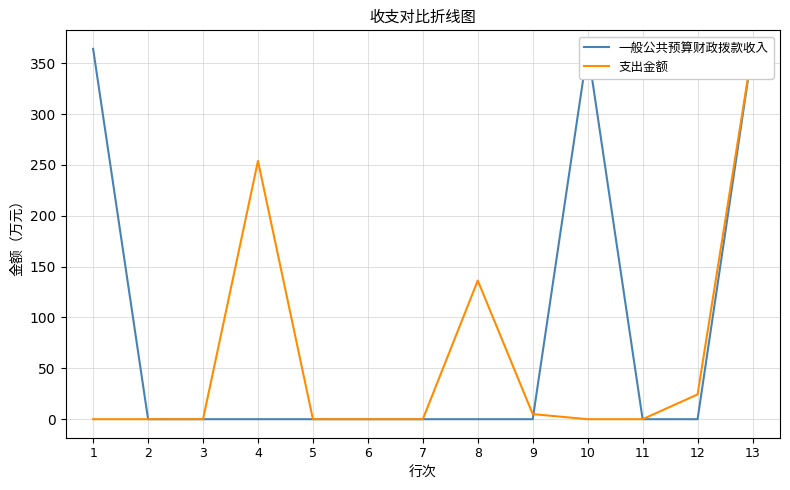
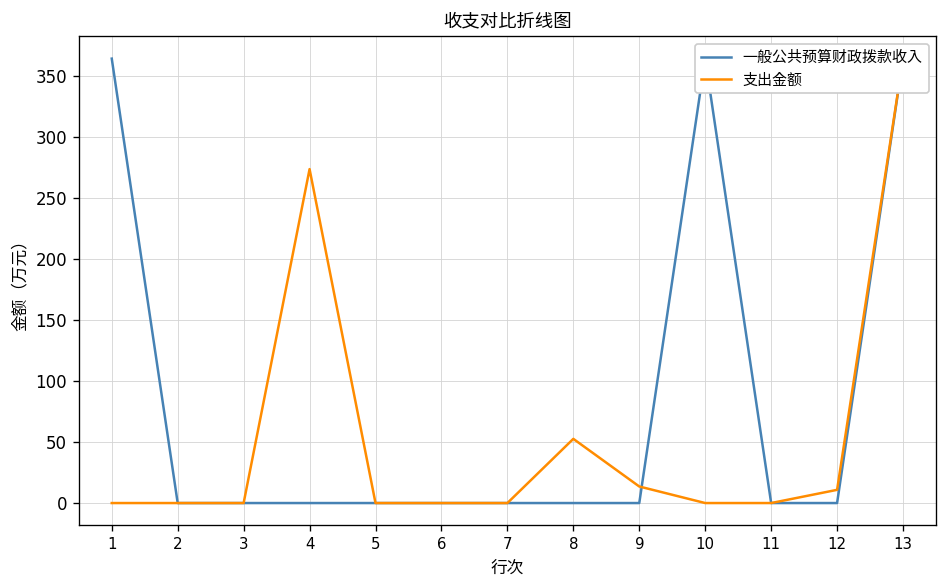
  {
    "一般公共预算财政拨款收入": {
      "1": 364,
      "4": 0,
      "8": 0,
      "9": 0,
      "12": 0
    },
    "支出金额": {
      "1": 0,
-     "4": 254,
-     "8": 136,
-     "9": 5,
+     "4": 274,
+     "8": 53,
+     "9": 14,
      "10": 0,
-     "12": 24
+     "12": 11
    }
  }
